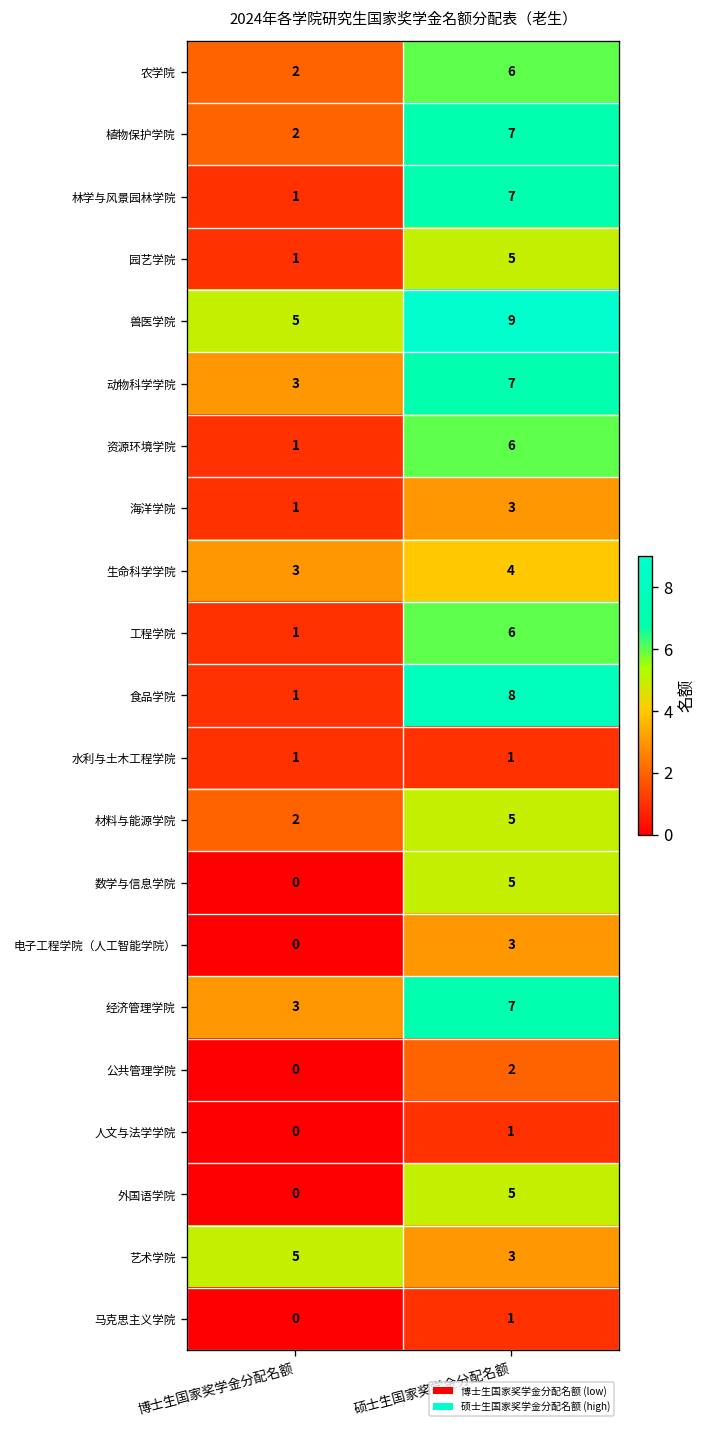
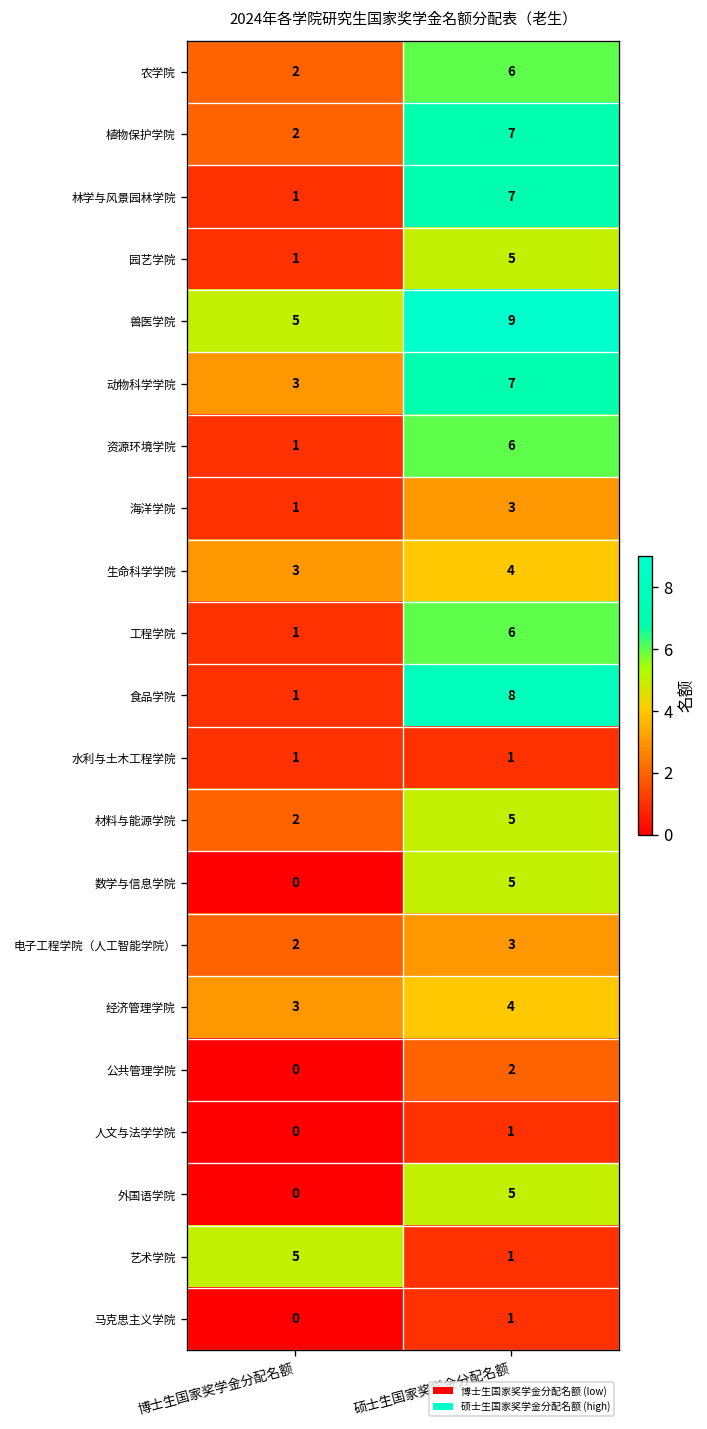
  {
    "农学院": {
      "博士生国家奖学金分配名额": 2,
      "硕士生国家奖学金分配名额": 6
    },
    "植物保护学院": {
      "博士生国家奖学金分配名额": 2,
      "硕士生国家奖学金分配名额": 7
    },
    "林学与风景园林学院": {
      "博士生国家奖学金分配名额": 1,
      "硕士生国家奖学金分配名额": 7
    },
    "园艺学院": {
      "博士生国家奖学金分配名额": 1,
      "硕士生国家奖学金分配名额": 5
    },
    "兽医学院": {
      "博士生国家奖学金分配名额": 5,
      "硕士生国家奖学金分配名额": 9
    },
    "动物科学学院": {
      "博士生国家奖学金分配名额": 3,
      "硕士生国家奖学金分配名额": 7
    },
    "资源环境学院": {
      "博士生国家奖学金分配名额": 1,
      "硕士生国家奖学金分配名额": 6
    },
    "海洋学院": {
      "博士生国家奖学金分配名额": 1,
      "硕士生国家奖学金分配名额": 3
    },
    "生命科学学院": {
      "博士生国家奖学金分配名额": 3,
      "硕士生国家奖学金分配名额": 4
    },
    "工程学院": {
      "博士生国家奖学金分配名额": 1,
      "硕士生国家奖学金分配名额": 6
    },
    "食品学院": {
      "博士生国家奖学金分配名额": 1,
      "硕士生国家奖学金分配名额": 8
    },
    "水利与土木工程学院": {
      "博士生国家奖学金分配名额": 1,
      "硕士生国家奖学金分配名额": 1
    },
    "材料与能源学院": {
      "博士生国家奖学金分配名额": 2,
      "硕士生国家奖学金分配名额": 5
    },
    "数学与信息学院": {
      "博士生国家奖学金分配名额": 0,
      "硕士生国家奖学金分配名额": 5
    },
    "电子工程学院（人工智能学院）": {
-     "博士生国家奖学金分配名额": 0,
+     "博士生国家奖学金分配名额": 2,
      "硕士生国家奖学金分配名额": 3
    },
    "经济管理学院": {
      "博士生国家奖学金分配名额": 3,
-     "硕士生国家奖学金分配名额": 7
+     "硕士生国家奖学金分配名额": 4
    },
    "公共管理学院": {
      "博士生国家奖学金分配名额": 0,
      "硕士生国家奖学金分配名额": 2
    },
    "人文与法学学院": {
      "博士生国家奖学金分配名额": 0,
      "硕士生国家奖学金分配名额": 1
    },
    "外国语学院": {
      "博士生国家奖学金分配名额": 0,
      "硕士生国家奖学金分配名额": 5
    },
    "艺术学院": {
      "博士生国家奖学金分配名额": 5,
-     "硕士生国家奖学金分配名额": 3
+     "硕士生国家奖学金分配名额": 1
    },
    "马克思主义学院": {
      "博士生国家奖学金分配名额": 0,
      "硕士生国家奖学金分配名额": 1
    }
  }
